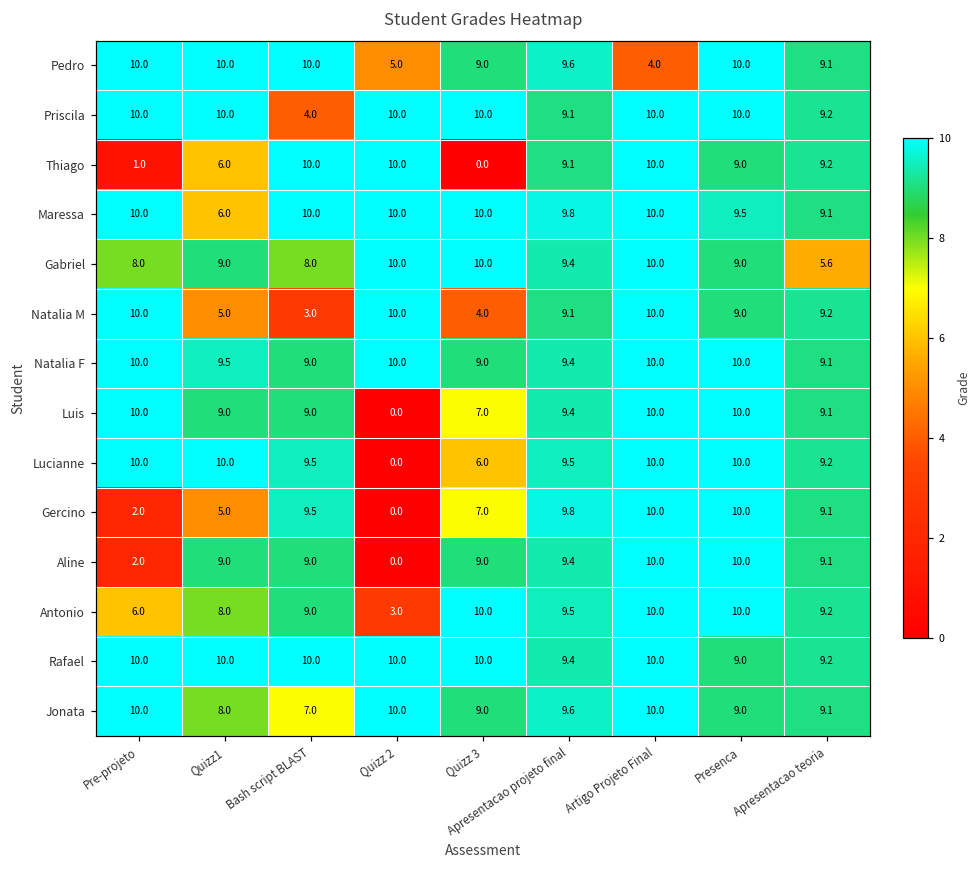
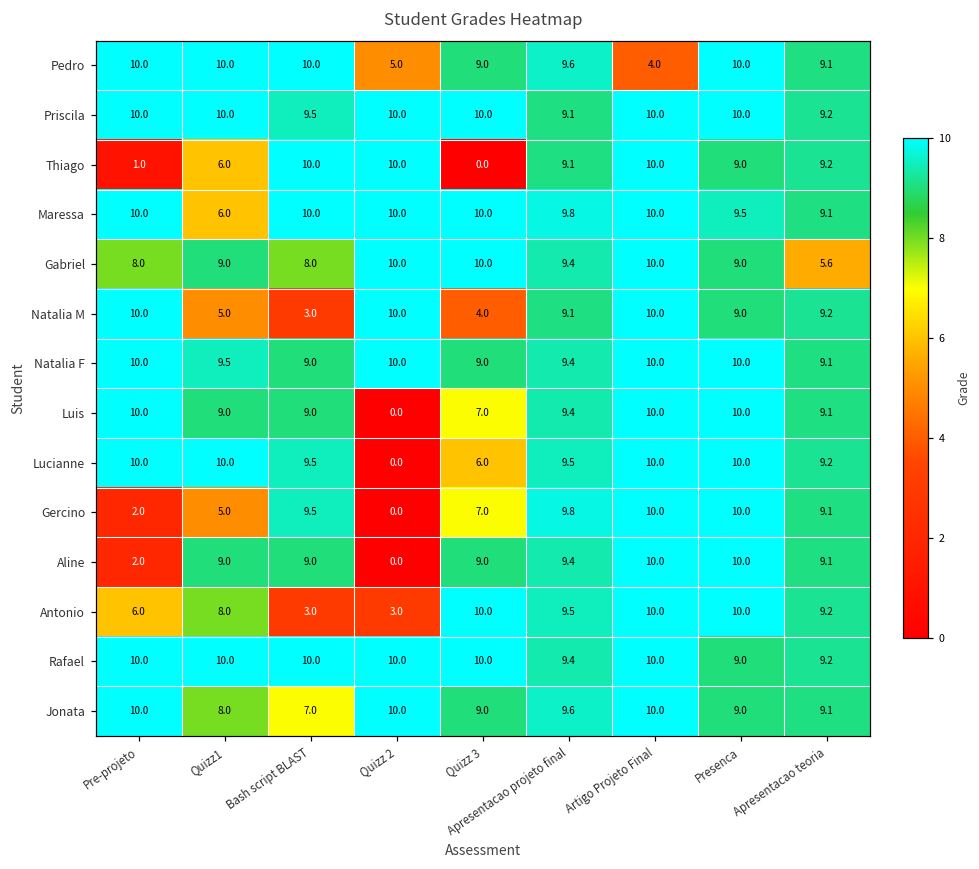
  {
    "Pedro": {
      "Pre-projeto": 10.0,
      "Quizz1": 10.0,
      "Bash script BLAST": 10.0,
      "Quizz 2": 5.0,
      "Quizz 3": 9.0,
      "Apresentacao projeto final": 9.6,
      "Artigo Projeto Final": 4.0,
      "Presenca": 10.0,
      "Apresentacao teoria": 9.1
    },
    "Priscila": {
      "Pre-projeto": 10.0,
      "Quizz1": 10.0,
-     "Bash script BLAST": 4.0,
+     "Bash script BLAST": 9.5,
      "Quizz 2": 10.0,
      "Quizz 3": 10.0,
      "Apresentacao projeto final": 9.1,
      "Artigo Projeto Final": 10.0,
      "Presenca": 10.0,
      "Apresentacao teoria": 9.2
    },
    "Thiago": {
      "Pre-projeto": 1.0,
      "Quizz1": 6.0,
      "Bash script BLAST": 10.0,
      "Quizz 2": 10.0,
      "Quizz 3": 0.0,
      "Apresentacao projeto final": 9.1,
      "Artigo Projeto Final": 10.0,
      "Presenca": 9.0,
      "Apresentacao teoria": 9.2
    },
    "Maressa": {
      "Pre-projeto": 10.0,
      "Quizz1": 6.0,
      "Bash script BLAST": 10.0,
      "Quizz 2": 10.0,
      "Quizz 3": 10.0,
      "Apresentacao projeto final": 9.8,
      "Artigo Projeto Final": 10.0,
      "Presenca": 9.5,
      "Apresentacao teoria": 9.1
    },
    "Gabriel": {
      "Pre-projeto": 8.0,
      "Quizz1": 9.0,
      "Bash script BLAST": 8.0,
      "Quizz 2": 10.0,
      "Quizz 3": 10.0,
      "Apresentacao projeto final": 9.4,
      "Artigo Projeto Final": 10.0,
      "Presenca": 9.0,
      "Apresentacao teoria": 5.6
    },
    "Natalia M": {
      "Pre-projeto": 10.0,
      "Quizz1": 5.0,
      "Bash script BLAST": 3.0,
      "Quizz 2": 10.0,
      "Quizz 3": 4.0,
      "Apresentacao projeto final": 9.1,
      "Artigo Projeto Final": 10.0,
      "Presenca": 9.0,
      "Apresentacao teoria": 9.2
    },
    "Natalia F": {
      "Pre-projeto": 10.0,
      "Quizz1": 9.5,
      "Bash script BLAST": 9.0,
      "Quizz 2": 10.0,
      "Quizz 3": 9.0,
      "Apresentacao projeto final": 9.4,
      "Artigo Projeto Final": 10.0,
      "Presenca": 10.0,
      "Apresentacao teoria": 9.1
    },
    "Luis": {
      "Pre-projeto": 10.0,
      "Quizz1": 9.0,
      "Bash script BLAST": 9.0,
      "Quizz 2": 0.0,
      "Quizz 3": 7.0,
      "Apresentacao projeto final": 9.4,
      "Artigo Projeto Final": 10.0,
      "Presenca": 10.0,
      "Apresentacao teoria": 9.1
    },
    "Lucianne": {
      "Pre-projeto": 10.0,
      "Quizz1": 10.0,
      "Bash script BLAST": 9.5,
      "Quizz 2": 0.0,
      "Quizz 3": 6.0,
      "Apresentacao projeto final": 9.5,
      "Artigo Projeto Final": 10.0,
      "Presenca": 10.0,
      "Apresentacao teoria": 9.2
    },
    "Gercino": {
      "Pre-projeto": 2.0,
      "Quizz1": 5.0,
      "Bash script BLAST": 9.5,
      "Quizz 2": 0.0,
      "Quizz 3": 7.0,
      "Apresentacao projeto final": 9.8,
      "Artigo Projeto Final": 10.0,
      "Presenca": 10.0,
      "Apresentacao teoria": 9.1
    },
    "Aline": {
      "Pre-projeto": 2.0,
      "Quizz1": 9.0,
      "Bash script BLAST": 9.0,
      "Quizz 2": 0.0,
      "Quizz 3": 9.0,
      "Apresentacao projeto final": 9.4,
      "Artigo Projeto Final": 10.0,
      "Presenca": 10.0,
      "Apresentacao teoria": 9.1
    },
    "Antonio": {
      "Pre-projeto": 6.0,
      "Quizz1": 8.0,
-     "Bash script BLAST": 9.0,
+     "Bash script BLAST": 3.0,
      "Quizz 2": 3.0,
      "Quizz 3": 10.0,
      "Apresentacao projeto final": 9.5,
      "Artigo Projeto Final": 10.0,
      "Presenca": 10.0,
      "Apresentacao teoria": 9.2
    },
    "Rafael": {
      "Pre-projeto": 10.0,
      "Quizz1": 10.0,
      "Bash script BLAST": 10.0,
      "Quizz 2": 10.0,
      "Quizz 3": 10.0,
      "Apresentacao projeto final": 9.4,
      "Artigo Projeto Final": 10.0,
      "Presenca": 9.0,
      "Apresentacao teoria": 9.2
    },
    "Jonata": {
      "Pre-projeto": 10.0,
      "Quizz1": 8.0,
      "Bash script BLAST": 7.0,
      "Quizz 2": 10.0,
      "Quizz 3": 9.0,
      "Apresentacao projeto final": 9.6,
      "Artigo Projeto Final": 10.0,
      "Presenca": 9.0,
      "Apresentacao teoria": 9.1
    }
  }
